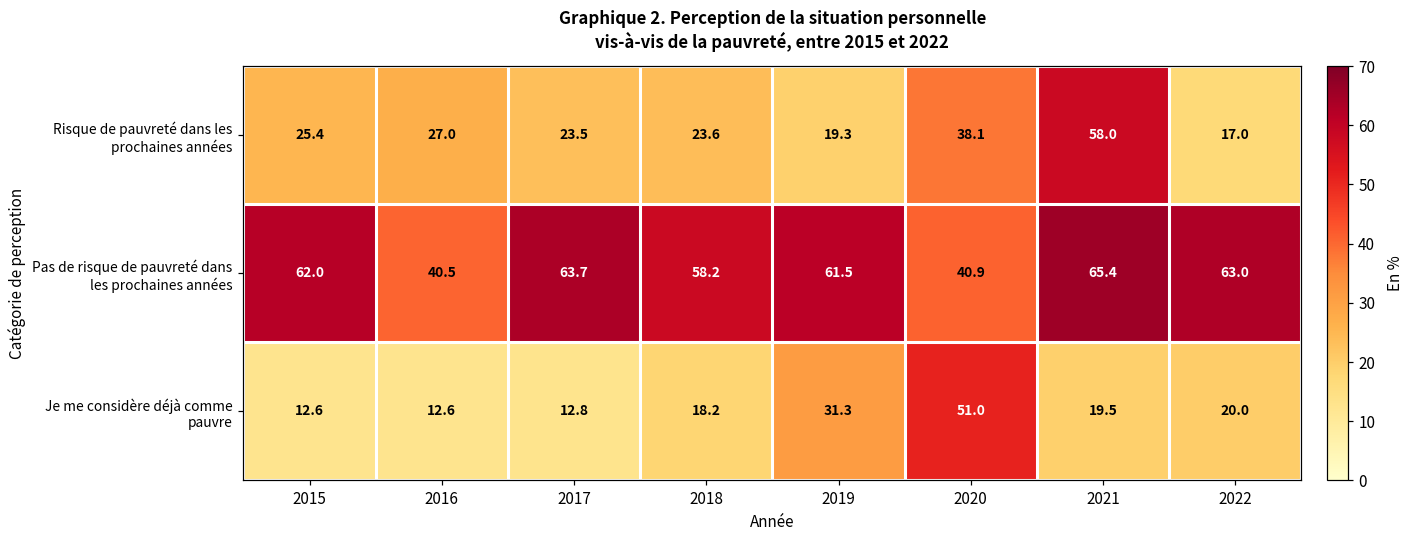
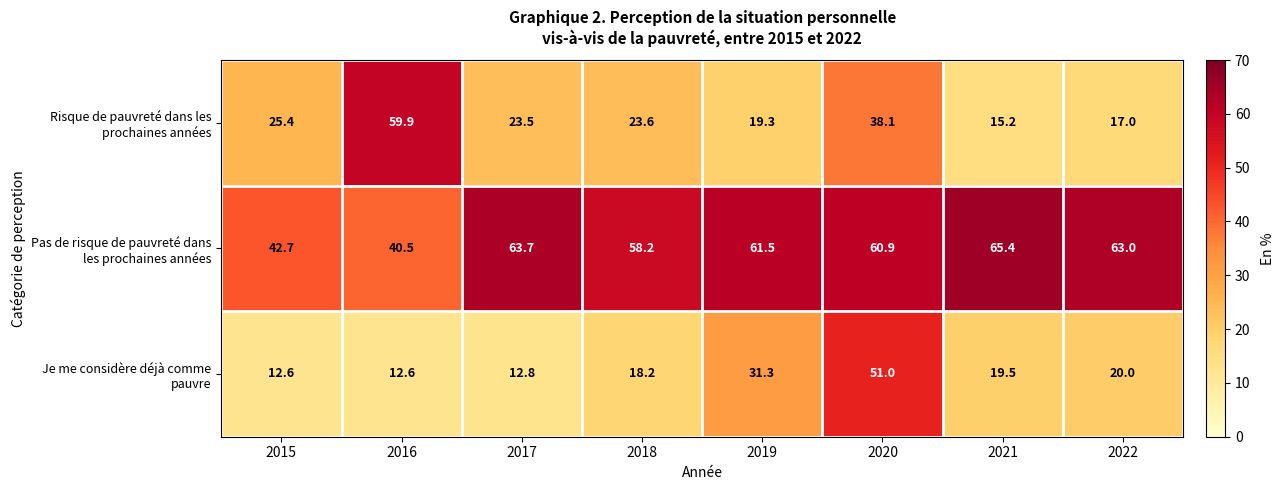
  {
    "Risque de pauvreté dans les prochaines années": {
      "2015": 25.4,
-     "2016": 27.0,
+     "2016": 59.9,
      "2017": 23.5,
      "2018": 23.6,
      "2019": 19.3,
      "2020": 38.1,
-     "2021": 58.0,
+     "2021": 15.2,
      "2022": 17.0
    },
    "Pas de risque de pauvreté dans les prochaines années": {
-     "2015": 62.0,
+     "2015": 42.7,
      "2016": 40.5,
      "2017": 63.7,
      "2018": 58.2,
      "2019": 61.5,
-     "2020": 40.9,
+     "2020": 60.9,
      "2021": 65.4,
      "2022": 63.0
    },
    "Je me considère déjà comme pauvre": {
      "2015": 12.6,
      "2016": 12.6,
      "2017": 12.8,
      "2018": 18.2,
      "2019": 31.3,
      "2020": 51.0,
      "2021": 19.5,
      "2022": 20.0
    }
  }
